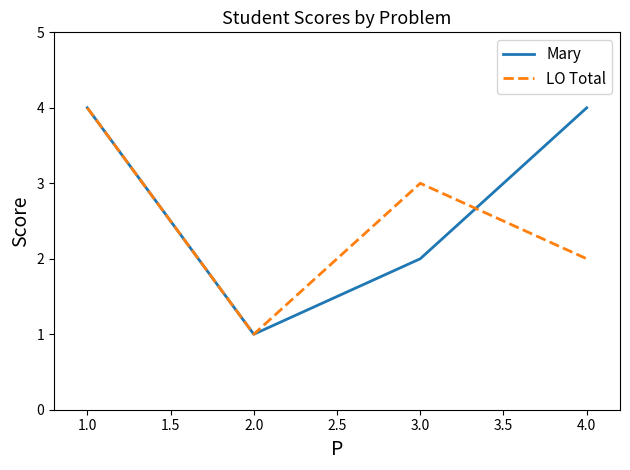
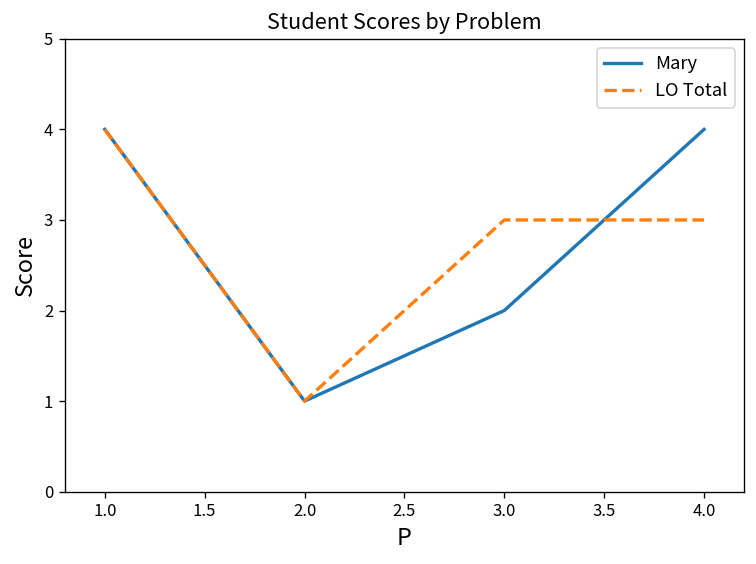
  {
    "Mary": {
      "3.0": 2,
      "4.0": 4
    },
    "LO Total": {
      "3.0": 3,
-     "4.0": 2
+     "4.0": 3
    }
  }
